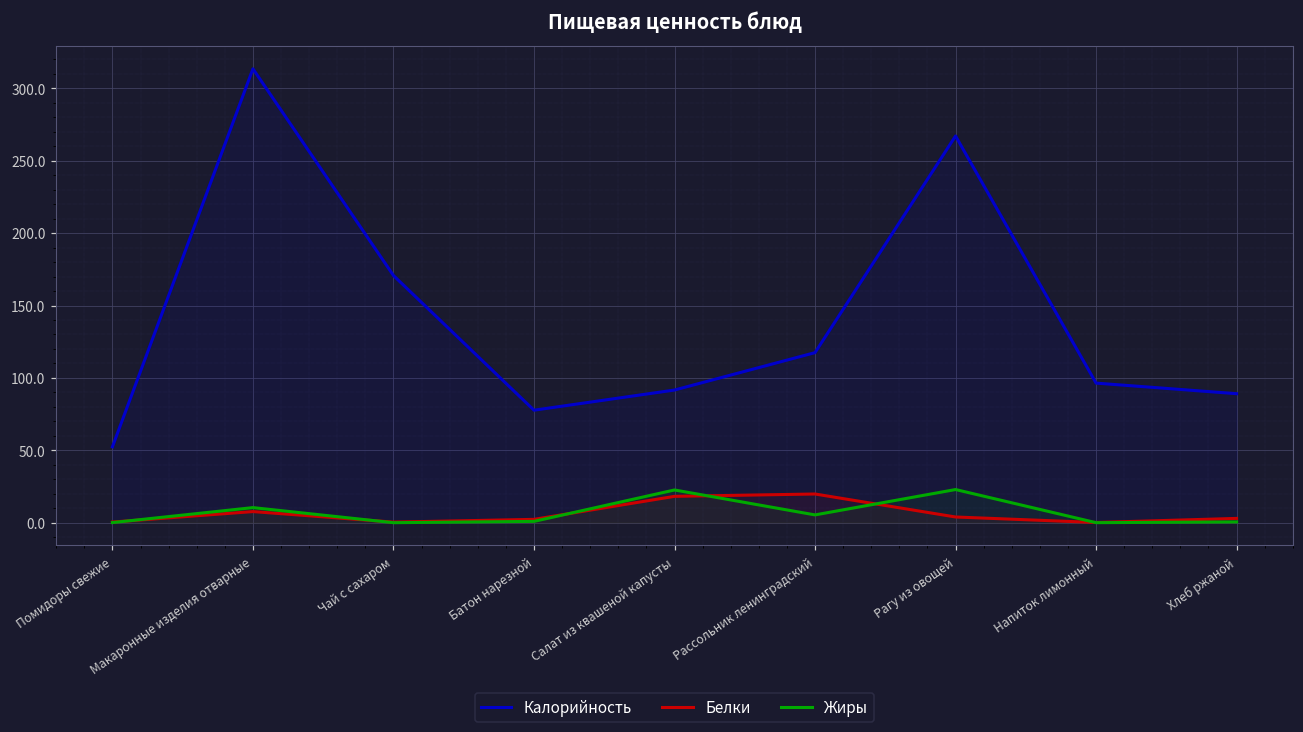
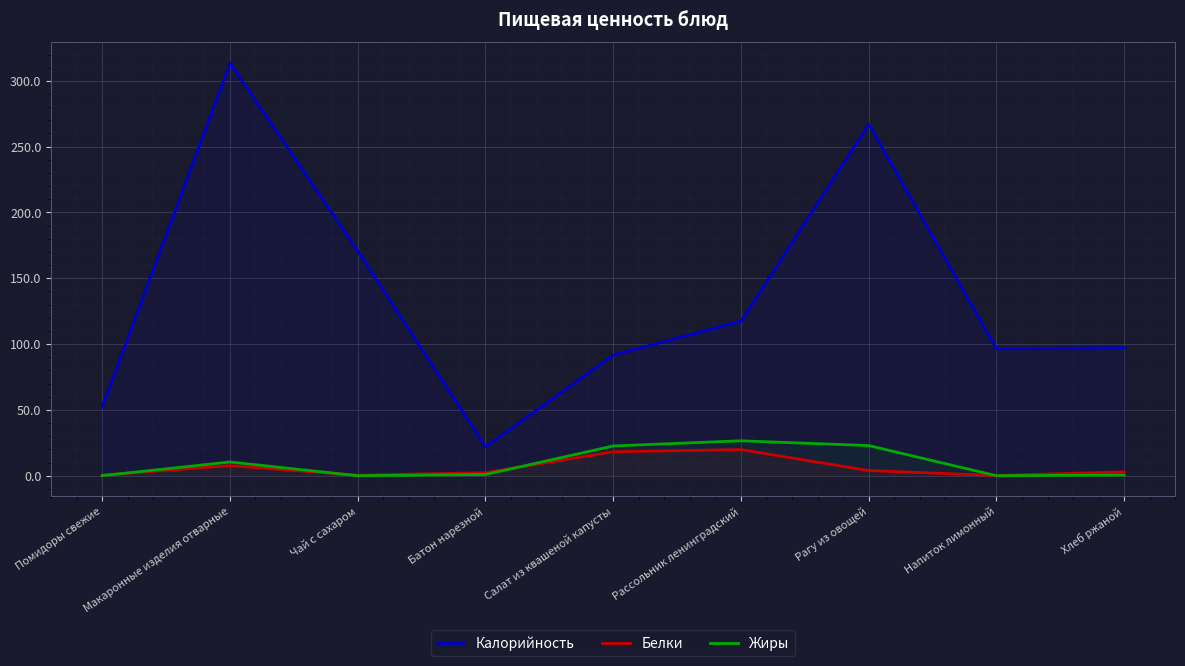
  {
    "Калорийность": {
      "Помидоры свежие": 52,
      "Макаронные изделия отварные": 313,
      "Чай с сахаром": 171,
-     "Батон нарезной": 78,
+     "Батон нарезной": 22,
      "Салат из квашеной капусты": 92,
      "Рассольник ленинградский": 117,
      "Рагу из овощей": 267,
      "Напиток лимонный": 96,
-     "Хлеб ржаной": 89
+     "Хлеб ржаной": 97
    },
    "Белки": {
      "Макаронные изделия отварные": 8,
      "Салат из квашеной капусты": 18,
      "Рассольник ленинградский": 20,
      "Рагу из овощей": 4,
      "Хлеб ржаной": 3
    },
    "Жиры": {
      "Макаронные изделия отварные": 10,
      "Салат из квашеной капусты": 23,
-     "Рассольник ленинградский": 5,
+     "Рассольник ленинградский": 27,
      "Рагу из овощей": 23,
      "Хлеб ржаной": 1
    }
  }
